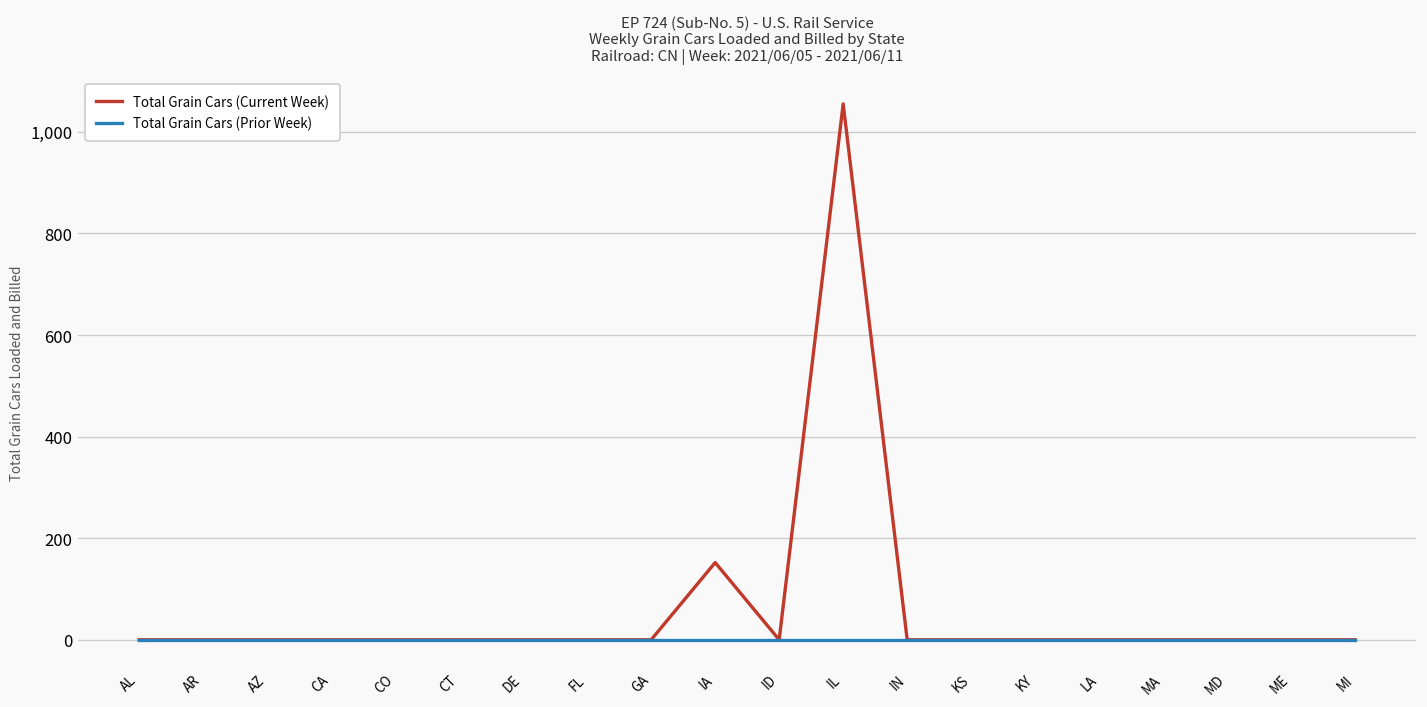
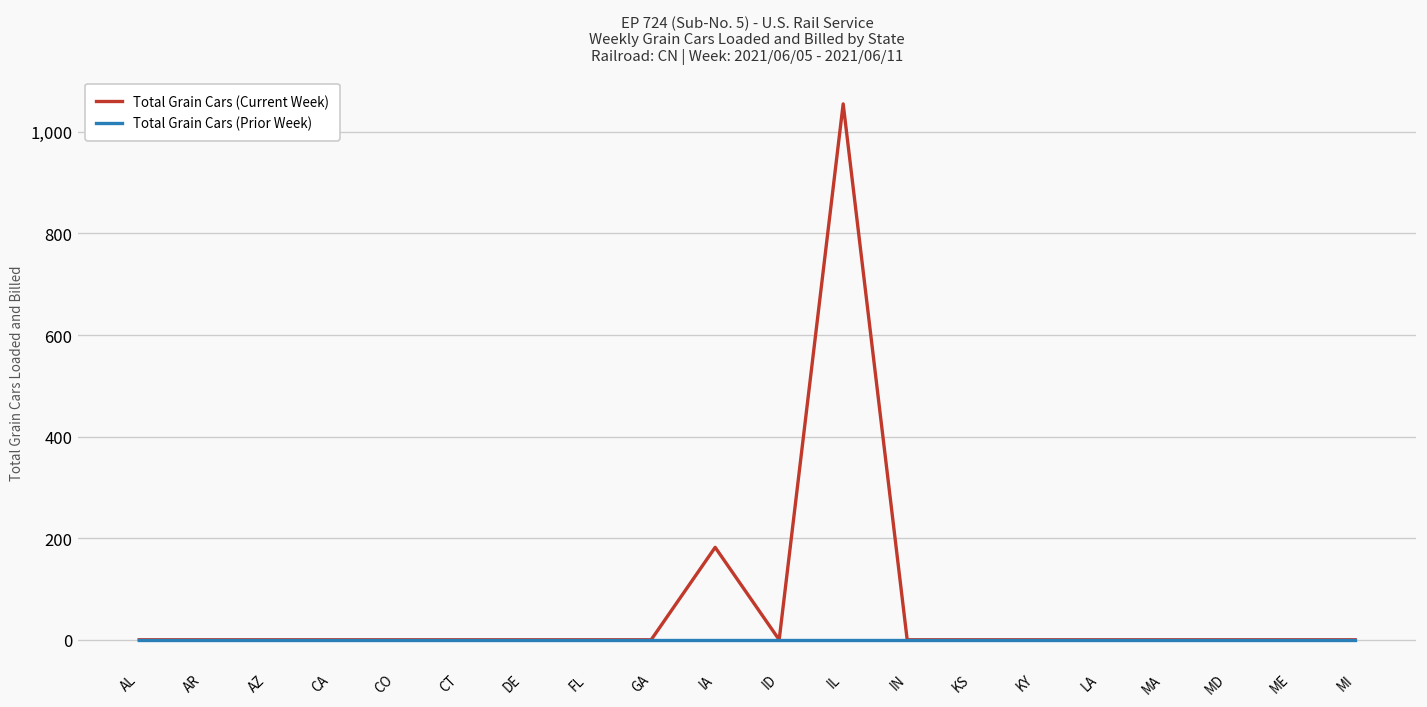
  {
    "Total Grain Cars (Current Week)": {
-     "IA": "150",
+     "IA": "180",
      "IL": "1,060"
    },
    "Total Grain Cars (Prior Week)": {
      "IA": "0",
      "IL": "0"
    }
  }
